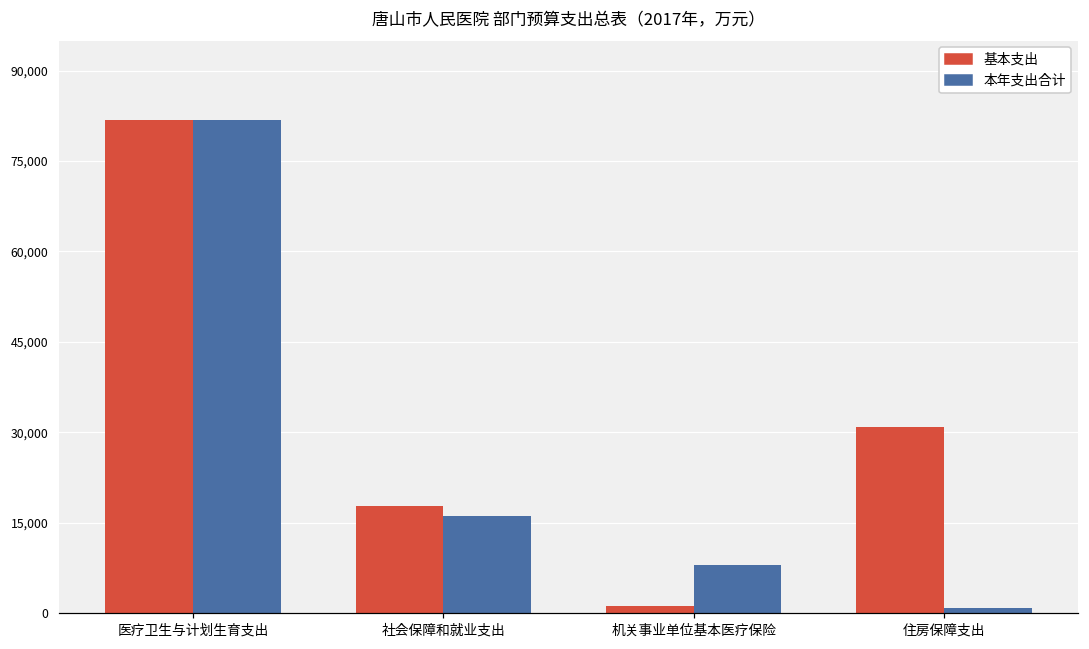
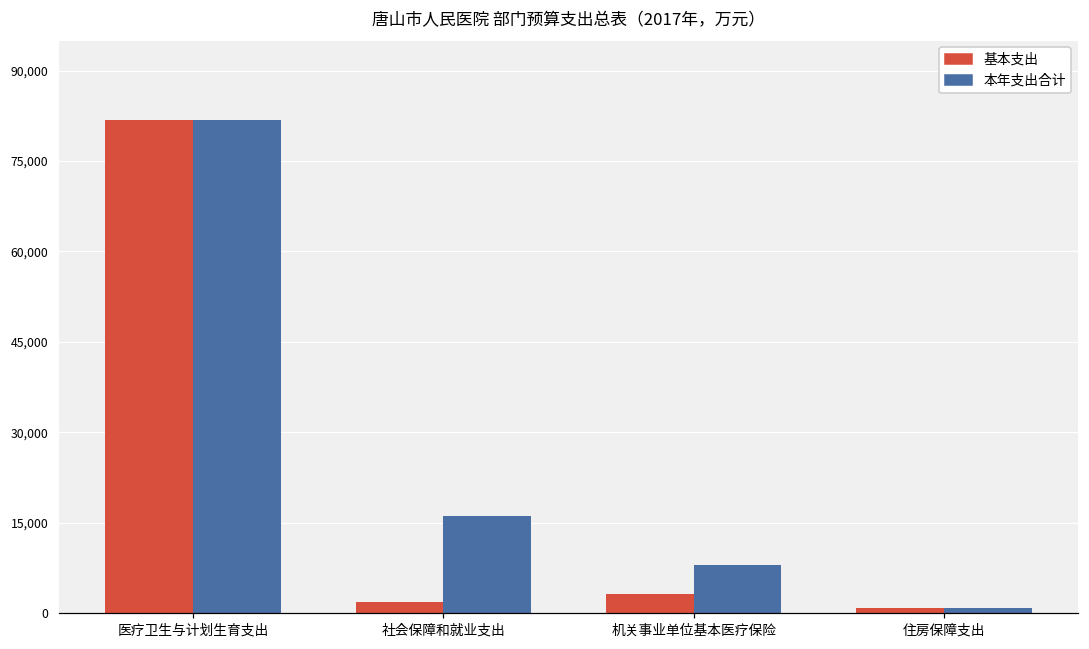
  {
    "基本支出": {
      "医疗卫生与计划生育支出": "82,000",
-     "社会保障和就业支出": "18,000",
-     "机关事业单位基本医疗保险": "1,000",
-     "住房保障支出": "31,000"
+     "社会保障和就业支出": "2,000",
+     "机关事业单位基本医疗保险": "3,000",
+     "住房保障支出": "1,000"
    },
    "本年支出合计": {
      "医疗卫生与计划生育支出": "82,000",
      "社会保障和就业支出": "16,000",
      "机关事业单位基本医疗保险": "8,000",
      "住房保障支出": "1,000"
    }
  }
